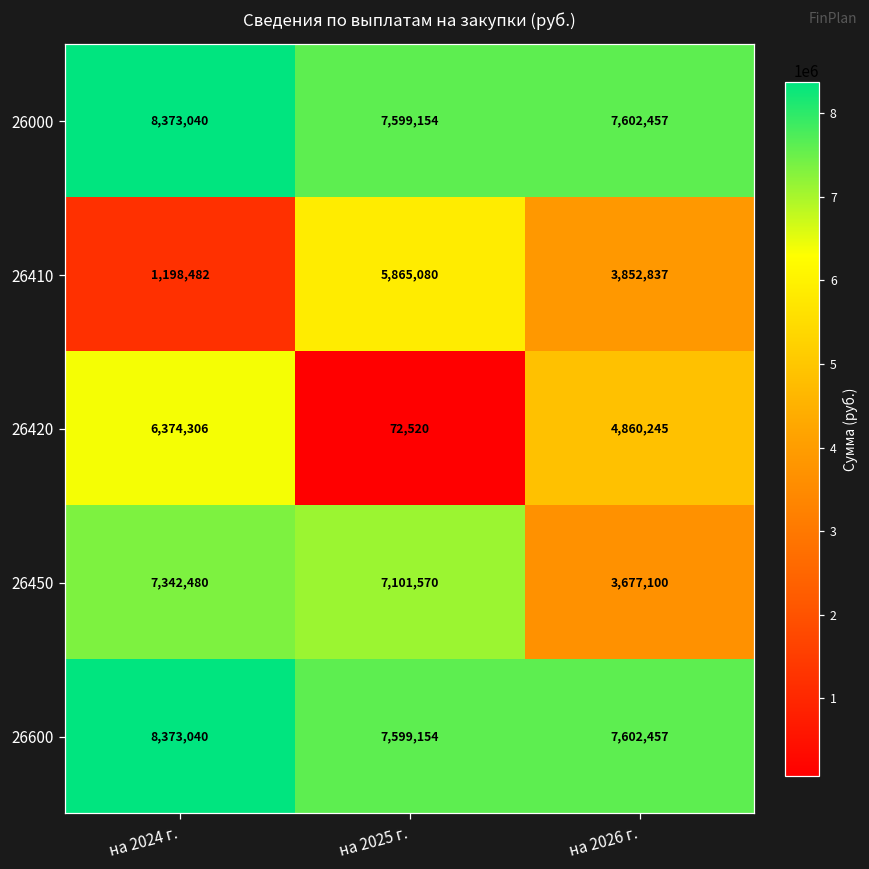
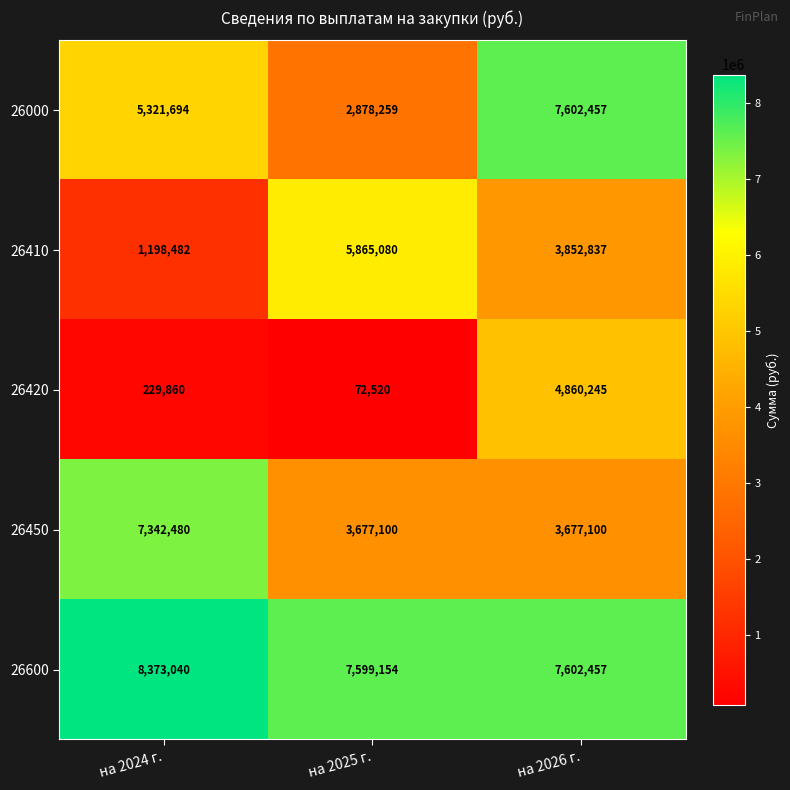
  {
    "26000": {
-     "на 2024 г.": "8,373,040",
-     "на 2025 г.": "7,599,154",
+     "на 2024 г.": "5,321,694",
+     "на 2025 г.": "2,878,259",
      "на 2026 г.": "7,602,457"
    },
    "26410": {
      "на 2024 г.": "1,198,482",
      "на 2025 г.": "5,865,080",
      "на 2026 г.": "3,852,837"
    },
    "26420": {
-     "на 2024 г.": "6,374,306",
+     "на 2024 г.": "229,860",
      "на 2025 г.": "72,520",
      "на 2026 г.": "4,860,245"
    },
    "26450": {
      "на 2024 г.": "7,342,480",
-     "на 2025 г.": "7,101,570",
+     "на 2025 г.": "3,677,100",
      "на 2026 г.": "3,677,100"
    },
    "26600": {
      "на 2024 г.": "8,373,040",
      "на 2025 г.": "7,599,154",
      "на 2026 г.": "7,602,457"
    }
  }
